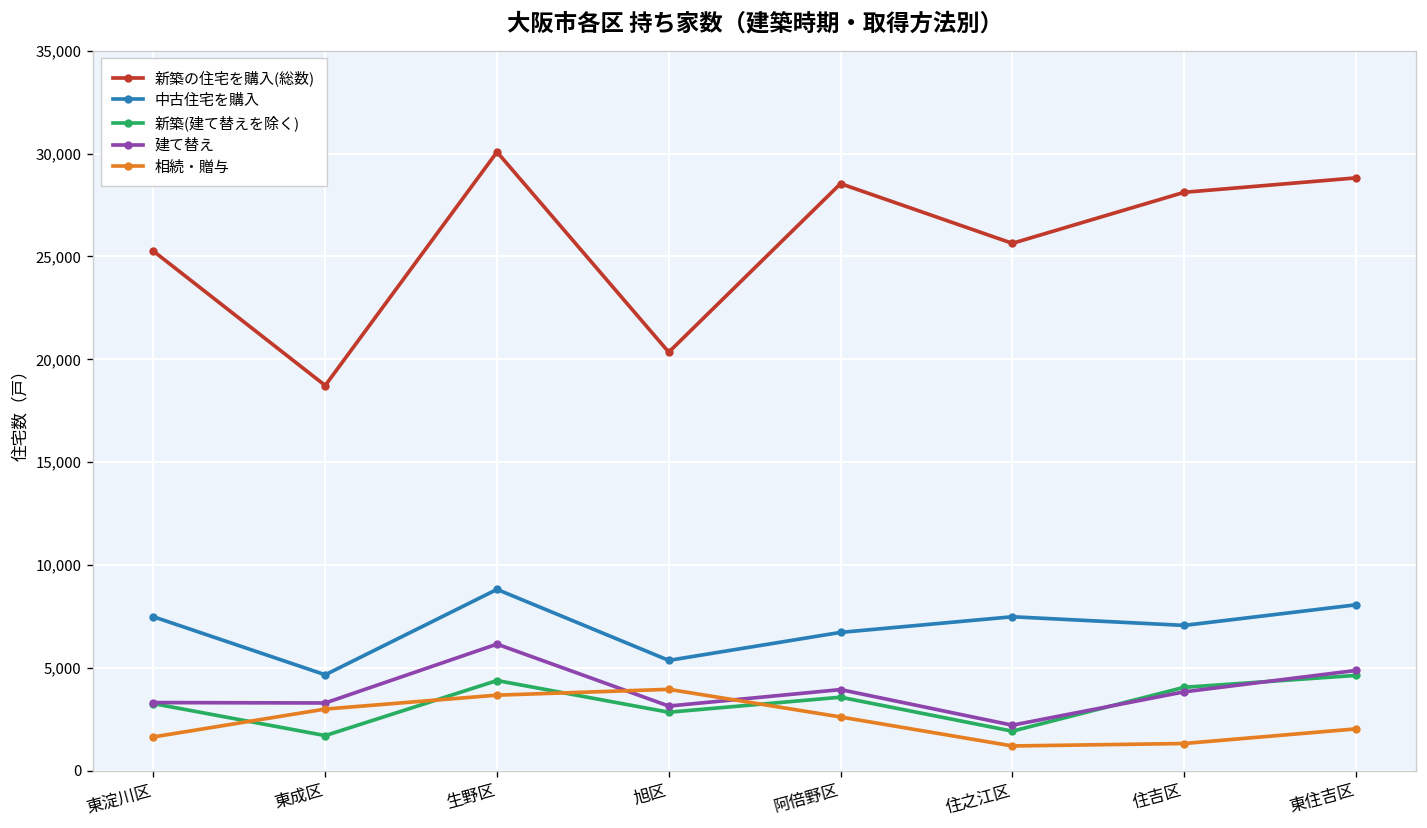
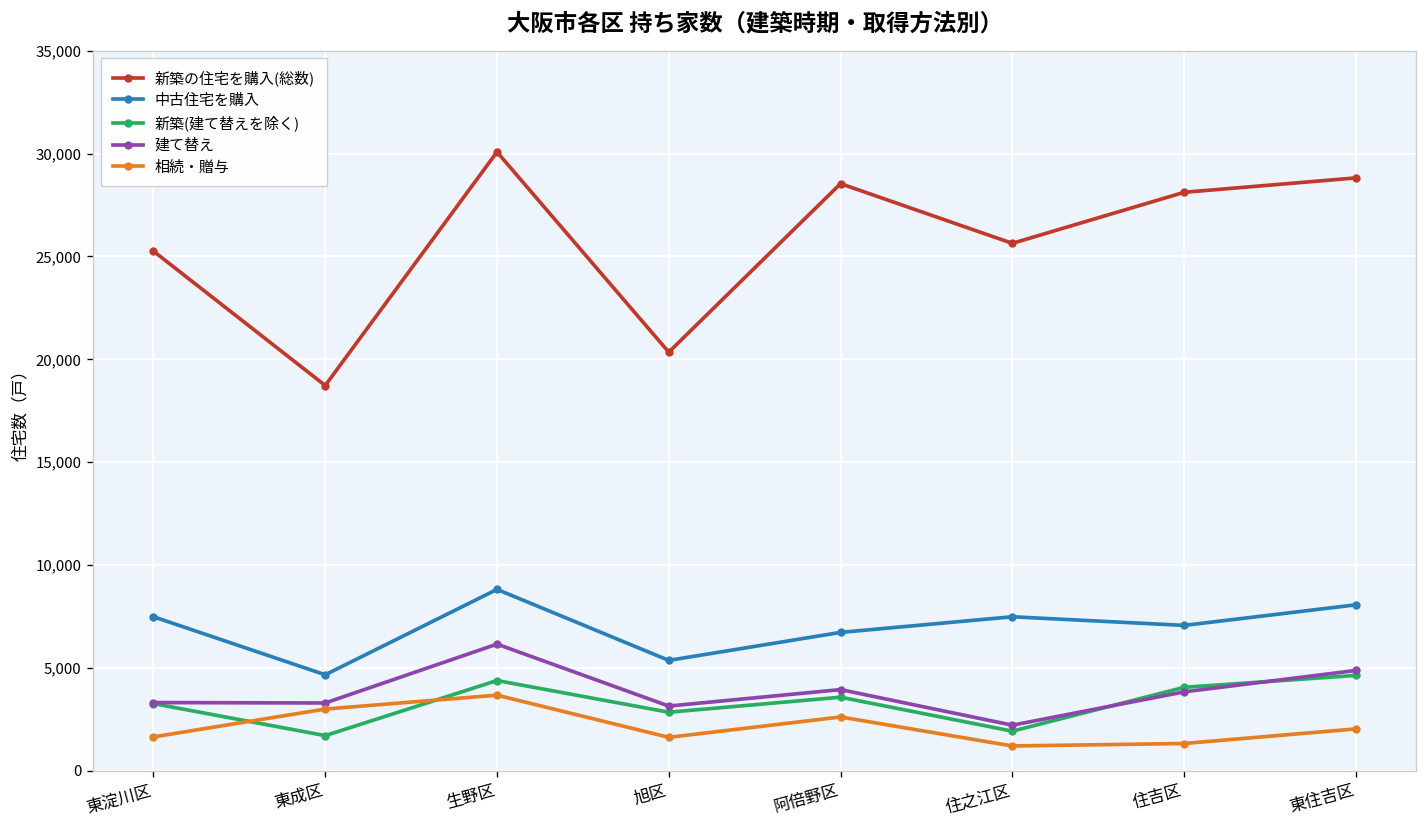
  {
    "新築の住宅を購入(総数)": {
      "東淀川区": "25,300",
      "東成区": "18,700",
      "生野区": "30,100",
      "旭区": "20,400",
      "阿倍野区": "28,500",
      "住之江区": "25,600",
      "住吉区": "28,100",
      "東住吉区": "28,800"
    },
    "中古住宅を購入": {
      "東淀川区": "7,500",
      "東成区": "4,700",
      "生野区": "8,800",
      "旭区": "5,400",
      "阿倍野区": "6,700",
      "住之江区": "7,500",
      "住吉区": "7,100",
      "東住吉区": "8,100"
    },
    "新築(建て替えを除く)": {
      "東成区": "1,700",
      "生野区": "4,400",
      "旭区": "2,900",
      "阿倍野区": "3,600",
      "住之江区": "1,900",
      "住吉区": "4,100",
      "東住吉区": "4,600"
    },
    "建て替え": {
      "東成区": "3,300",
      "生野区": "6,200",
      "旭区": "3,200",
      "阿倍野区": "4,000",
      "住之江区": "2,200",
      "住吉区": "3,800",
      "東住吉区": "4,900"
    },
    "相続・贈与": {
      "東淀川区": "1,700",
      "東成区": "3,000",
      "生野区": "3,700",
-     "旭区": "4,000",
+     "旭区": "1,600",
      "阿倍野区": "2,600",
      "住之江区": "1,200",
      "住吉区": "1,300",
      "東住吉区": "2,000"
    }
  }
